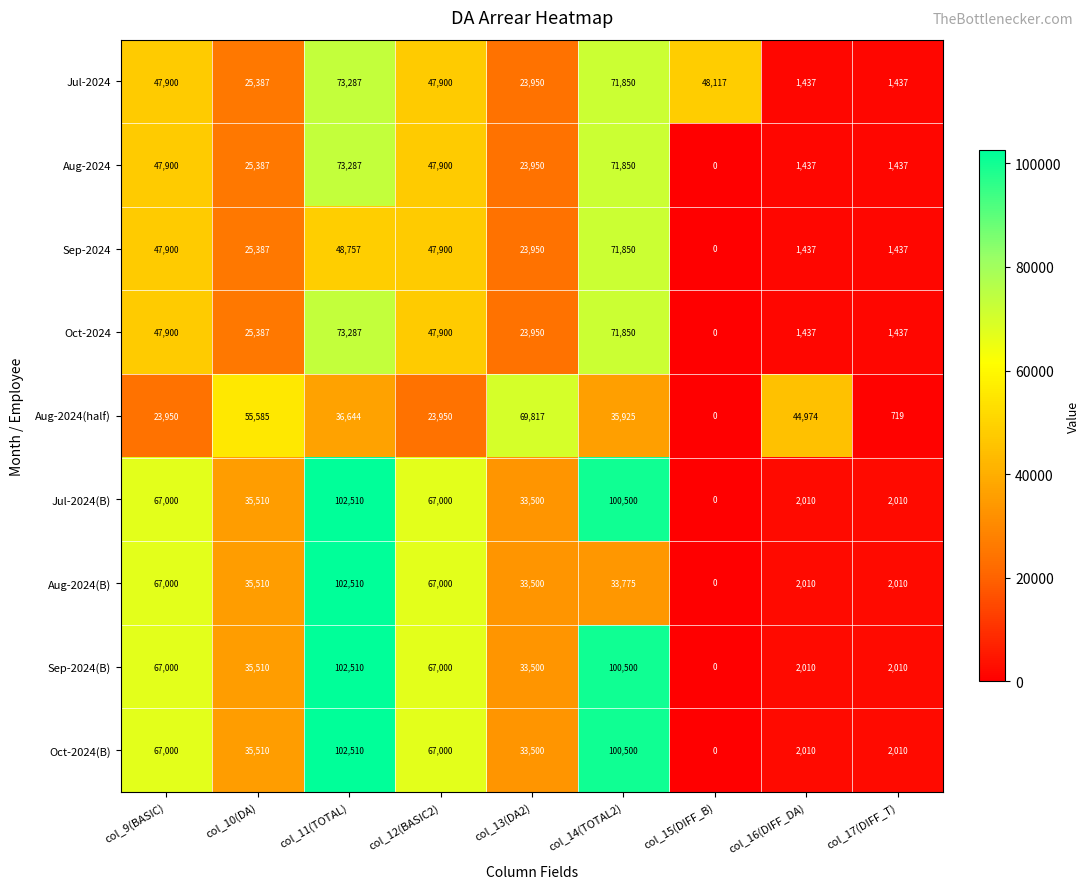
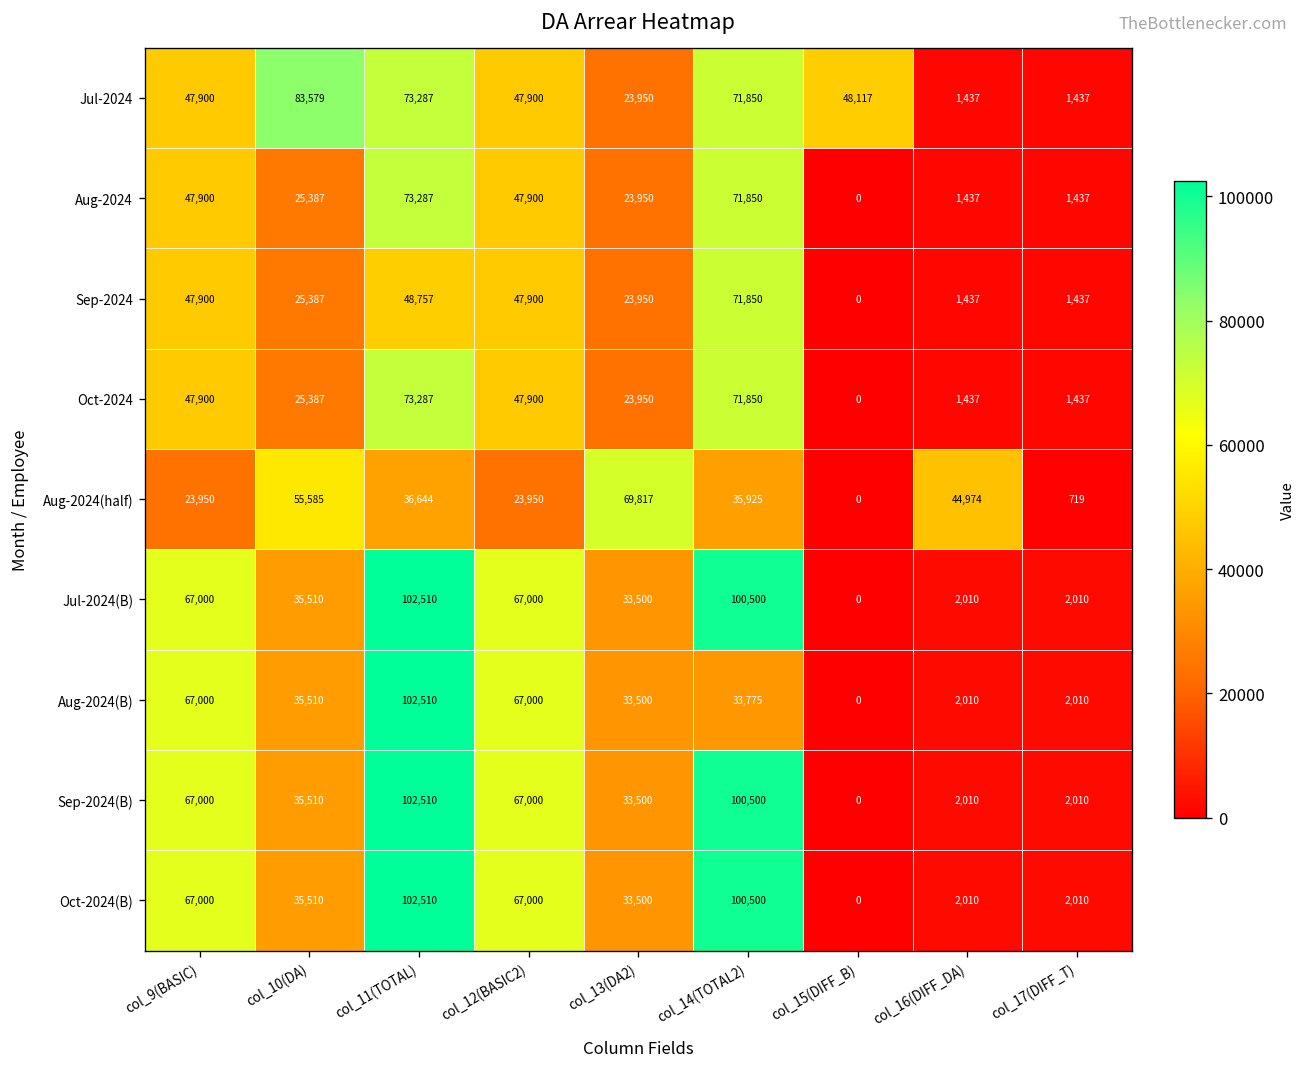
  {
    "Jul-2024": {
      "col_9(BASIC)": "47,900",
-     "col_10(DA)": "25,387",
+     "col_10(DA)": "83,579",
      "col_11(TOTAL)": "73,287",
      "col_12(BASIC2)": "47,900",
      "col_13(DA2)": "23,950",
      "col_14(TOTAL2)": "71,850",
      "col_15(DIFF_B)": "48,117",
      "col_16(DIFF_DA)": "1,437",
      "col_17(DIFF_T)": "1,437"
    },
    "Aug-2024": {
      "col_9(BASIC)": "47,900",
      "col_10(DA)": "25,387",
      "col_11(TOTAL)": "73,287",
      "col_12(BASIC2)": "47,900",
      "col_13(DA2)": "23,950",
      "col_14(TOTAL2)": "71,850",
      "col_15(DIFF_B)": "0",
      "col_16(DIFF_DA)": "1,437",
      "col_17(DIFF_T)": "1,437"
    },
    "Sep-2024": {
      "col_9(BASIC)": "47,900",
      "col_10(DA)": "25,387",
      "col_11(TOTAL)": "48,757",
      "col_12(BASIC2)": "47,900",
      "col_13(DA2)": "23,950",
      "col_14(TOTAL2)": "71,850",
      "col_15(DIFF_B)": "0",
      "col_16(DIFF_DA)": "1,437",
      "col_17(DIFF_T)": "1,437"
    },
    "Oct-2024": {
      "col_9(BASIC)": "47,900",
      "col_10(DA)": "25,387",
      "col_11(TOTAL)": "73,287",
      "col_12(BASIC2)": "47,900",
      "col_13(DA2)": "23,950",
      "col_14(TOTAL2)": "71,850",
      "col_15(DIFF_B)": "0",
      "col_16(DIFF_DA)": "1,437",
      "col_17(DIFF_T)": "1,437"
    },
    "Aug-2024(half)": {
      "col_9(BASIC)": "23,950",
      "col_10(DA)": "55,585",
      "col_11(TOTAL)": "36,644",
      "col_12(BASIC2)": "23,950",
      "col_13(DA2)": "69,817",
      "col_14(TOTAL2)": "35,925",
      "col_15(DIFF_B)": "0",
      "col_16(DIFF_DA)": "44,974",
      "col_17(DIFF_T)": "719"
    },
    "Jul-2024(B)": {
      "col_9(BASIC)": "67,000",
      "col_10(DA)": "35,510",
      "col_11(TOTAL)": "102,510",
      "col_12(BASIC2)": "67,000",
      "col_13(DA2)": "33,500",
      "col_14(TOTAL2)": "100,500",
      "col_15(DIFF_B)": "0",
      "col_16(DIFF_DA)": "2,010",
      "col_17(DIFF_T)": "2,010"
    },
    "Aug-2024(B)": {
      "col_9(BASIC)": "67,000",
      "col_10(DA)": "35,510",
      "col_11(TOTAL)": "102,510",
      "col_12(BASIC2)": "67,000",
      "col_13(DA2)": "33,500",
      "col_14(TOTAL2)": "33,775",
      "col_15(DIFF_B)": "0",
      "col_16(DIFF_DA)": "2,010",
      "col_17(DIFF_T)": "2,010"
    },
    "Sep-2024(B)": {
      "col_9(BASIC)": "67,000",
      "col_10(DA)": "35,510",
      "col_11(TOTAL)": "102,510",
      "col_12(BASIC2)": "67,000",
      "col_13(DA2)": "33,500",
      "col_14(TOTAL2)": "100,500",
      "col_15(DIFF_B)": "0",
      "col_16(DIFF_DA)": "2,010",
      "col_17(DIFF_T)": "2,010"
    },
    "Oct-2024(B)": {
      "col_9(BASIC)": "67,000",
      "col_10(DA)": "35,510",
      "col_11(TOTAL)": "102,510",
      "col_12(BASIC2)": "67,000",
      "col_13(DA2)": "33,500",
      "col_14(TOTAL2)": "100,500",
      "col_15(DIFF_B)": "0",
      "col_16(DIFF_DA)": "2,010",
      "col_17(DIFF_T)": "2,010"
    }
  }
